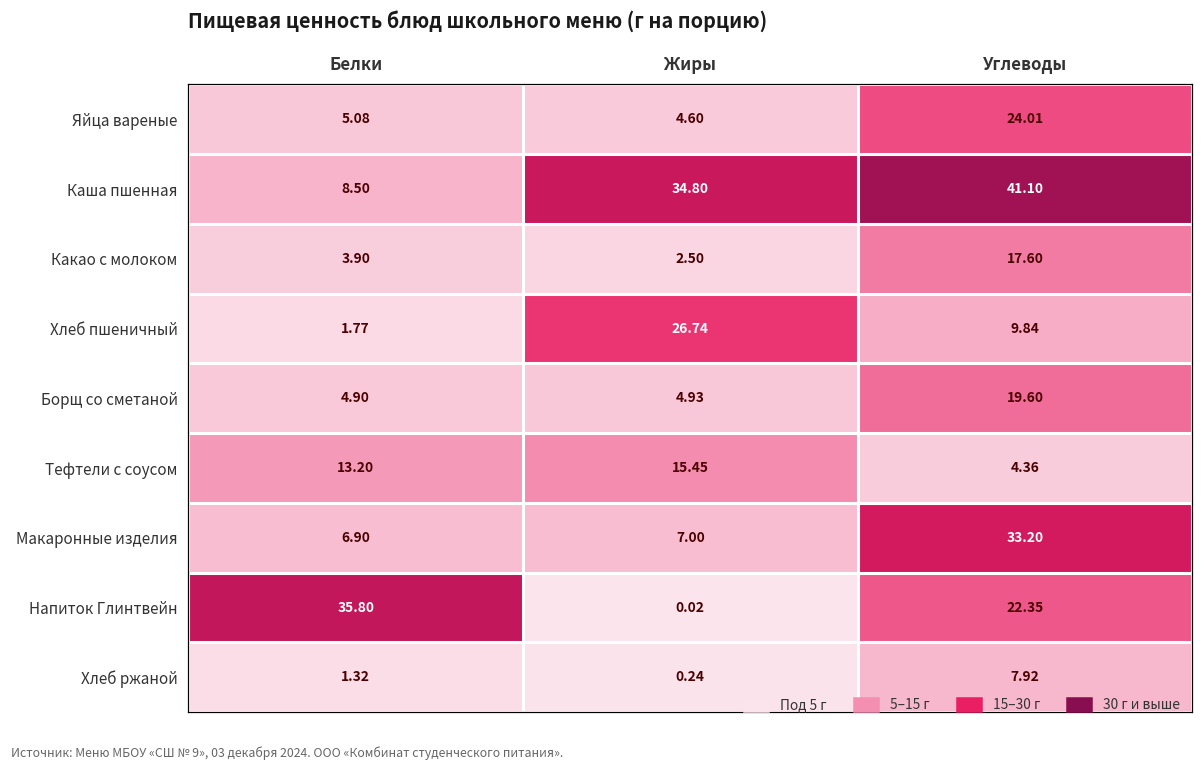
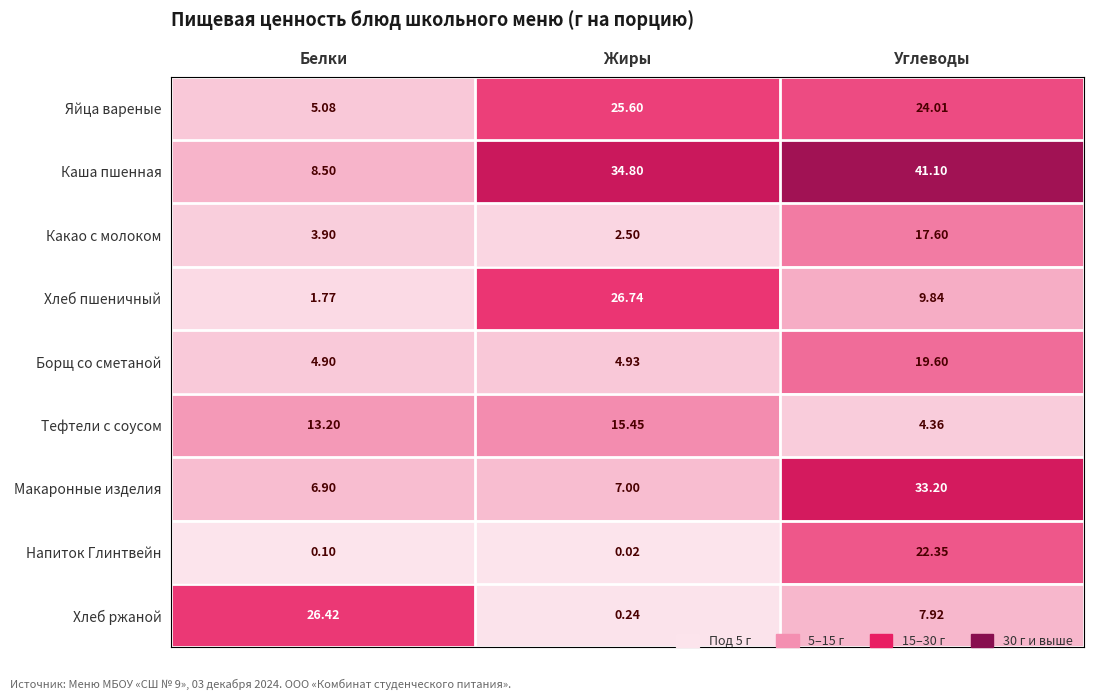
  {
    "Яйца вареные": {
      "Белки": 5.08,
-     "Жиры": 4.60,
+     "Жиры": 25.60,
      "Углеводы": 24.01
    },
    "Каша пшенная": {
      "Белки": 8.50,
      "Жиры": 34.80,
      "Углеводы": 41.10
    },
    "Какао с молоком": {
      "Белки": 3.90,
      "Жиры": 2.50,
      "Углеводы": 17.60
    },
    "Хлеб пшеничный": {
      "Белки": 1.77,
      "Жиры": 26.74,
      "Углеводы": 9.84
    },
    "Борщ со сметаной": {
      "Белки": 4.90,
      "Жиры": 4.93,
      "Углеводы": 19.60
    },
    "Тефтели с соусом": {
      "Белки": 13.20,
      "Жиры": 15.45,
      "Углеводы": 4.36
    },
    "Макаронные изделия": {
      "Белки": 6.90,
      "Жиры": 7.00,
      "Углеводы": 33.20
    },
    "Напиток Глинтвейн": {
-     "Белки": 35.80,
+     "Белки": 0.10,
      "Жиры": 0.02,
      "Углеводы": 22.35
    },
    "Хлеб ржаной": {
-     "Белки": 1.32,
+     "Белки": 26.42,
      "Жиры": 0.24,
      "Углеводы": 7.92
    }
  }
